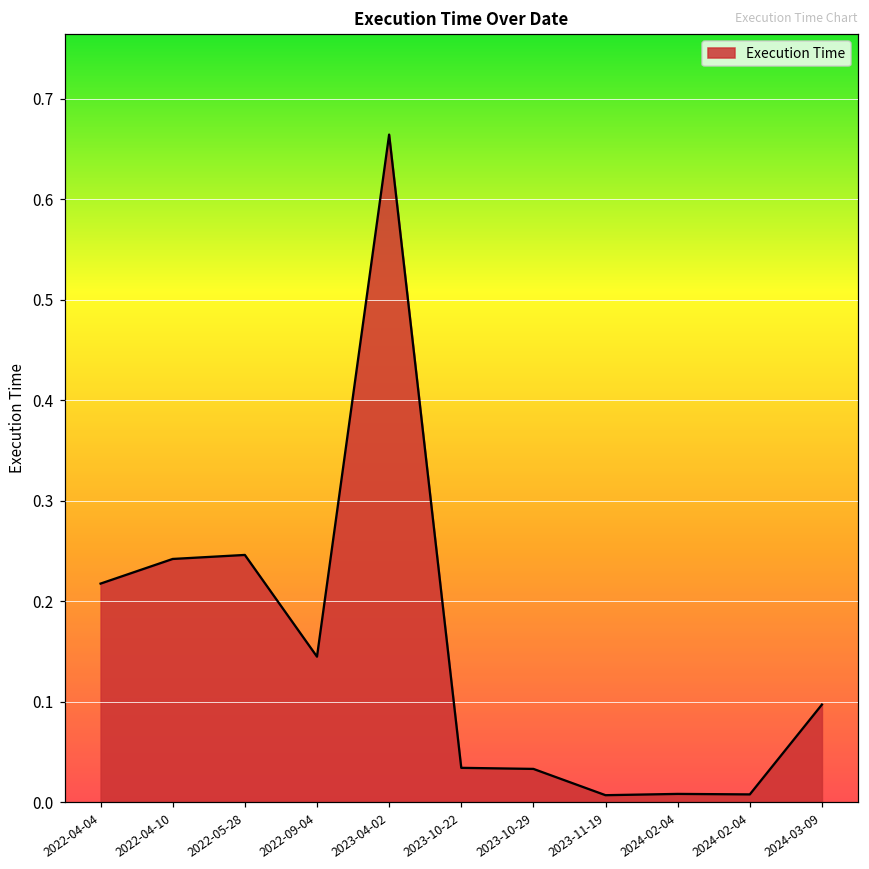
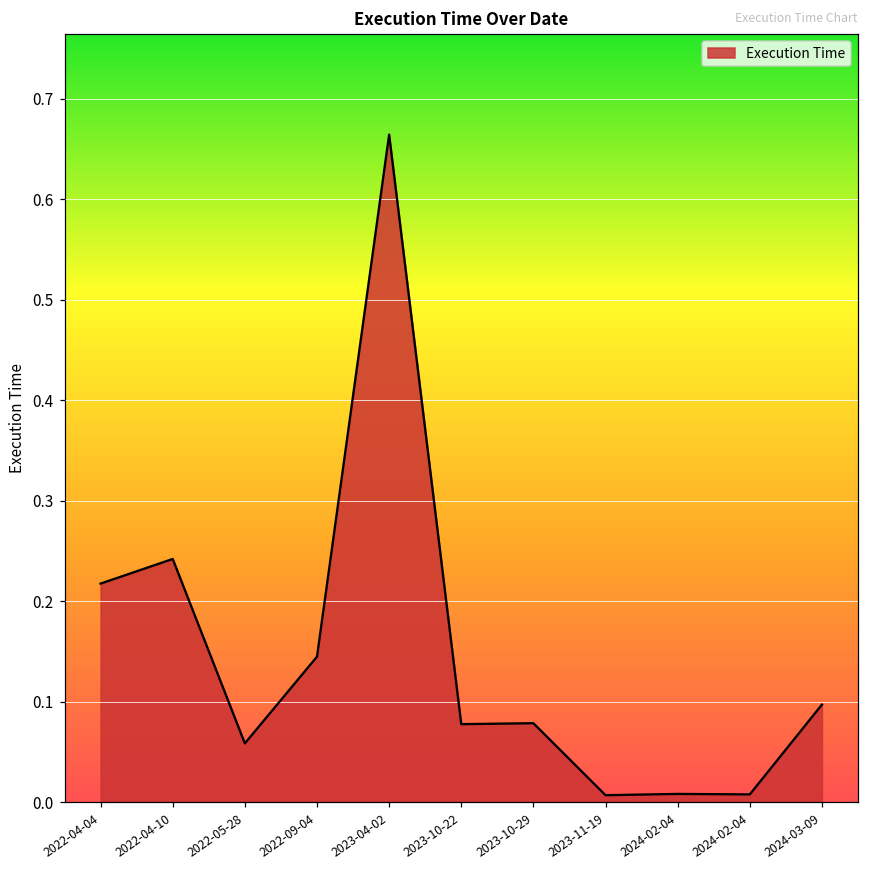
  {
    "2022-04-04": 0.22,
    "2022-04-10": 0.24,
-   "2022-05-28": 0.25,
+   "2022-05-28": 0.06,
    "2022-09-04": 0.14,
    "2023-04-02": 0.66,
-   "2023-10-22": 0.03,
-   "2023-10-29": 0.03,
+   "2023-10-22": 0.08,
+   "2023-10-29": 0.08,
    "2023-11-19": 0.01,
    "2024-03-09": 0.10
  }
